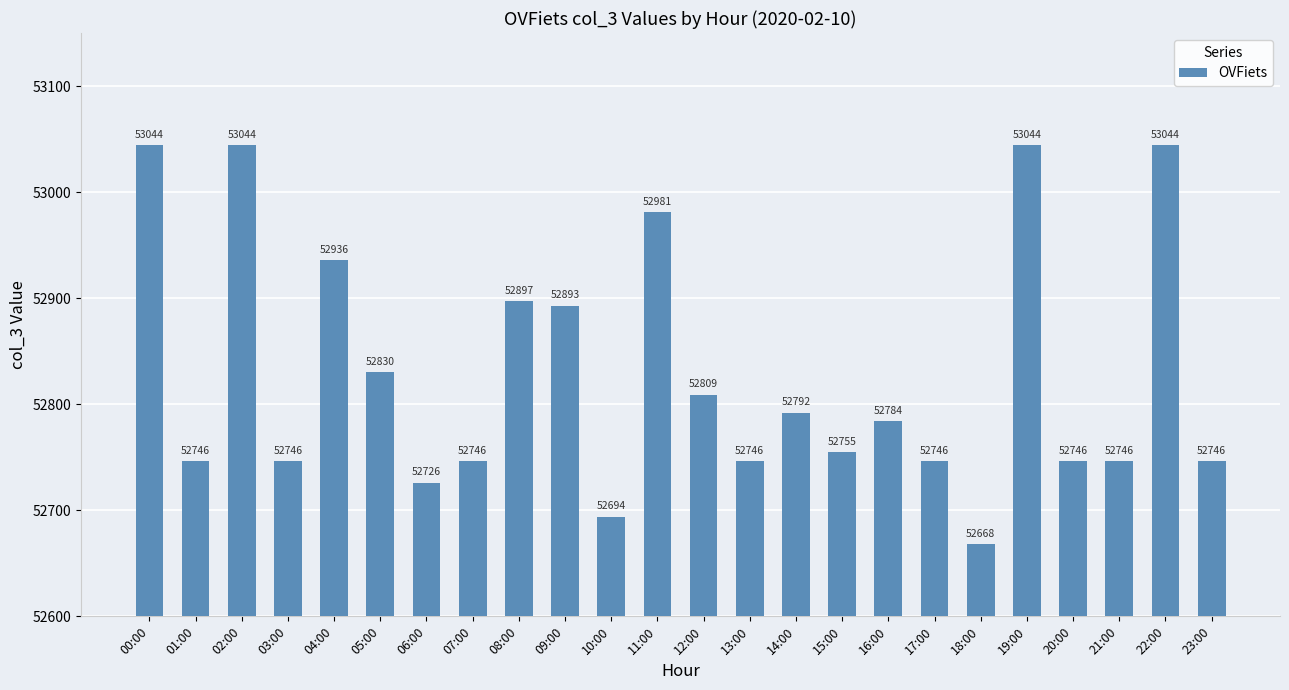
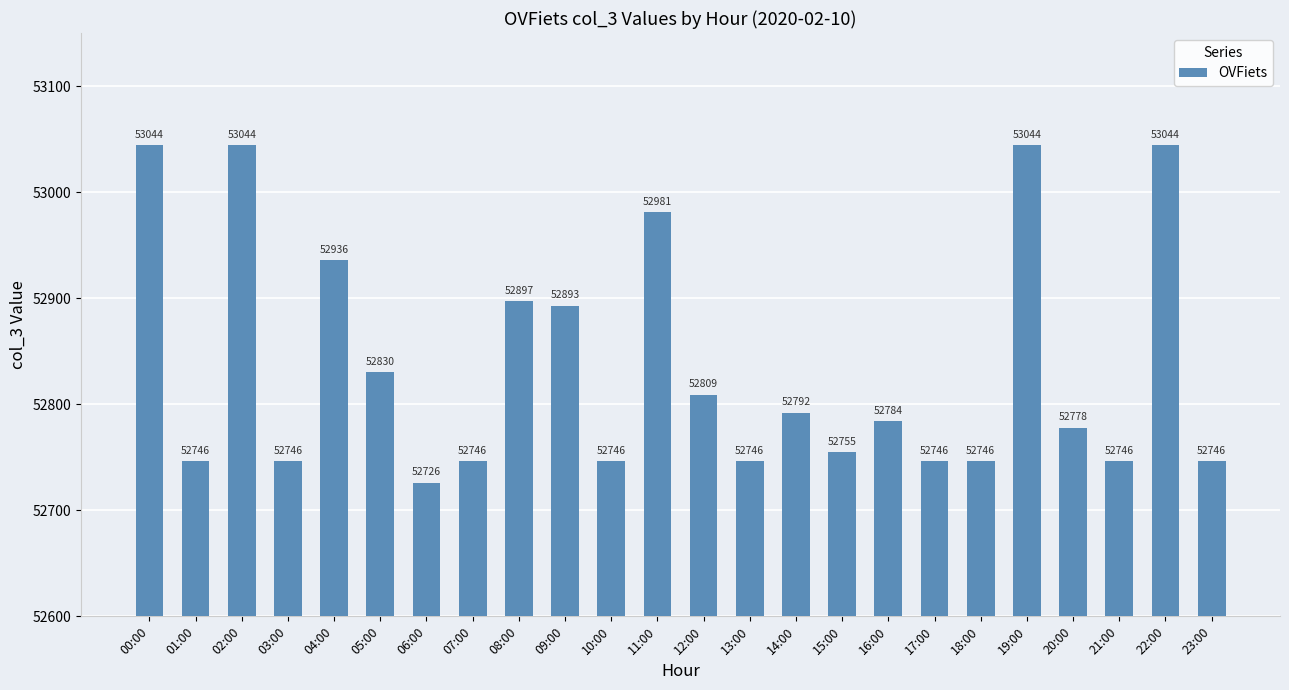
  {
    "00:00": 53044,
    "01:00": 52746,
    "02:00": 53044,
    "03:00": 52746,
    "04:00": 52936,
    "05:00": 52830,
    "06:00": 52726,
    "07:00": 52746,
    "08:00": 52897,
    "09:00": 52893,
-   "10:00": 52694,
+   "10:00": 52746,
    "11:00": 52981,
    "12:00": 52809,
    "13:00": 52746,
    "14:00": 52792,
    "15:00": 52755,
    "16:00": 52784,
    "17:00": 52746,
-   "18:00": 52668,
+   "18:00": 52746,
    "19:00": 53044,
-   "20:00": 52746,
+   "20:00": 52778,
    "21:00": 52746,
    "22:00": 53044,
    "23:00": 52746
  }
